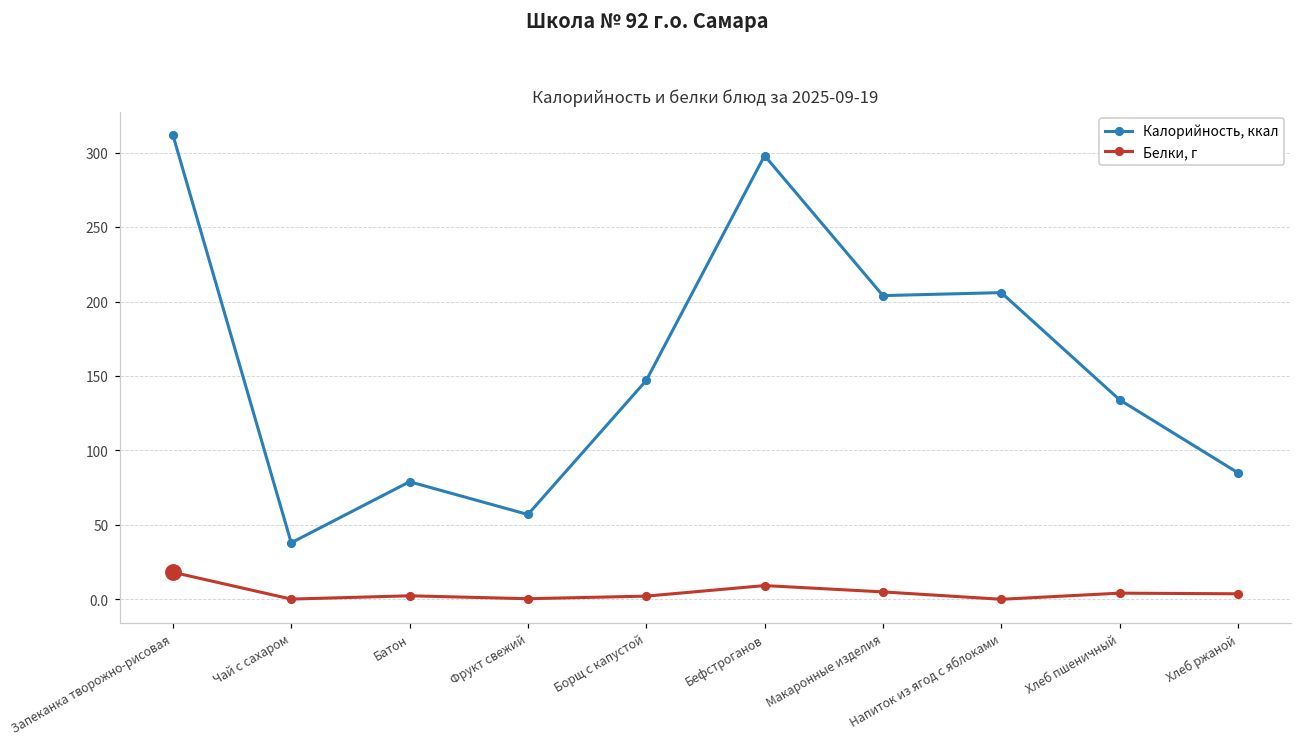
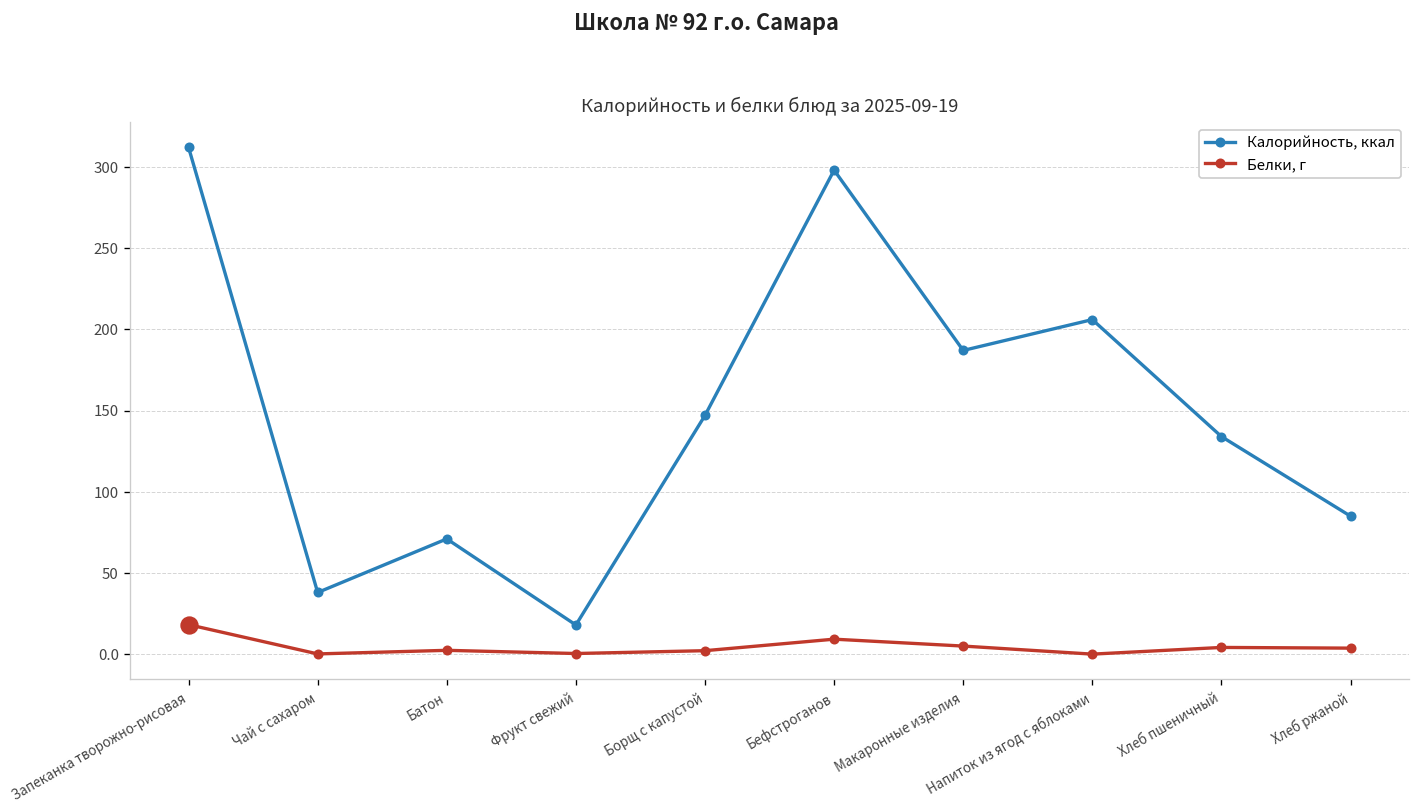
  {
    "Калорийность, ккал": {
      "Запеканка творожно-рисовая": 312,
      "Чай с сахаром": 38,
-     "Батон": 79,
-     "Фрукт свежий": 57,
+     "Батон": 71,
+     "Фрукт свежий": 18,
      "Борщ с капустой": 147,
      "Бефстроганов": 298,
-     "Макаронные изделия": 204,
+     "Макаронные изделия": 187,
      "Напиток из ягод с яблоками": 206,
      "Хлеб пшеничный": 134,
      "Хлеб ржаной": 85
    }
  }
